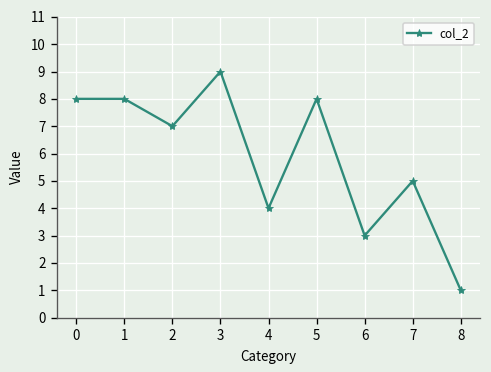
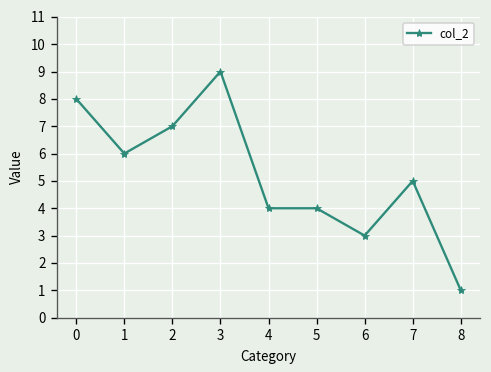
  {
    "0": 8,
-   "1": 8,
+   "1": 6,
    "2": 7,
    "3": 9,
    "4": 4,
-   "5": 8,
+   "5": 4,
    "6": 3,
    "7": 5,
    "8": 1
  }
